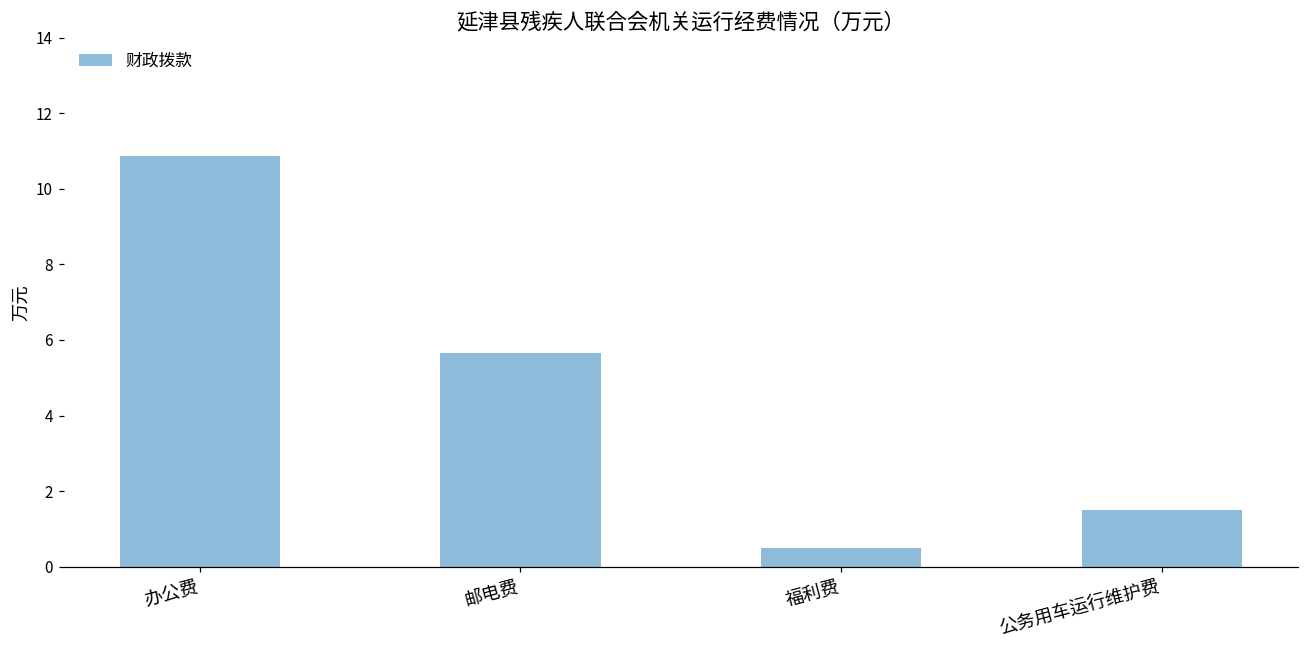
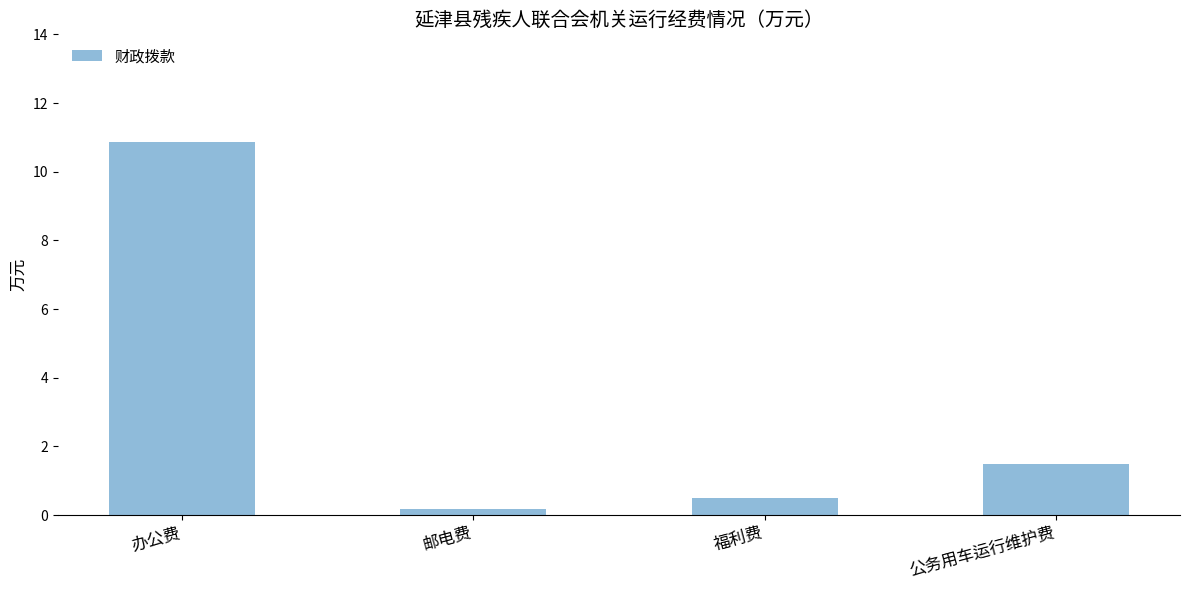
  {
    "办公费": 10.9,
-   "邮电费": 5.7,
+   "邮电费": 0.2,
    "福利费": 0.5,
    "公务用车运行维护费": 1.5
  }
